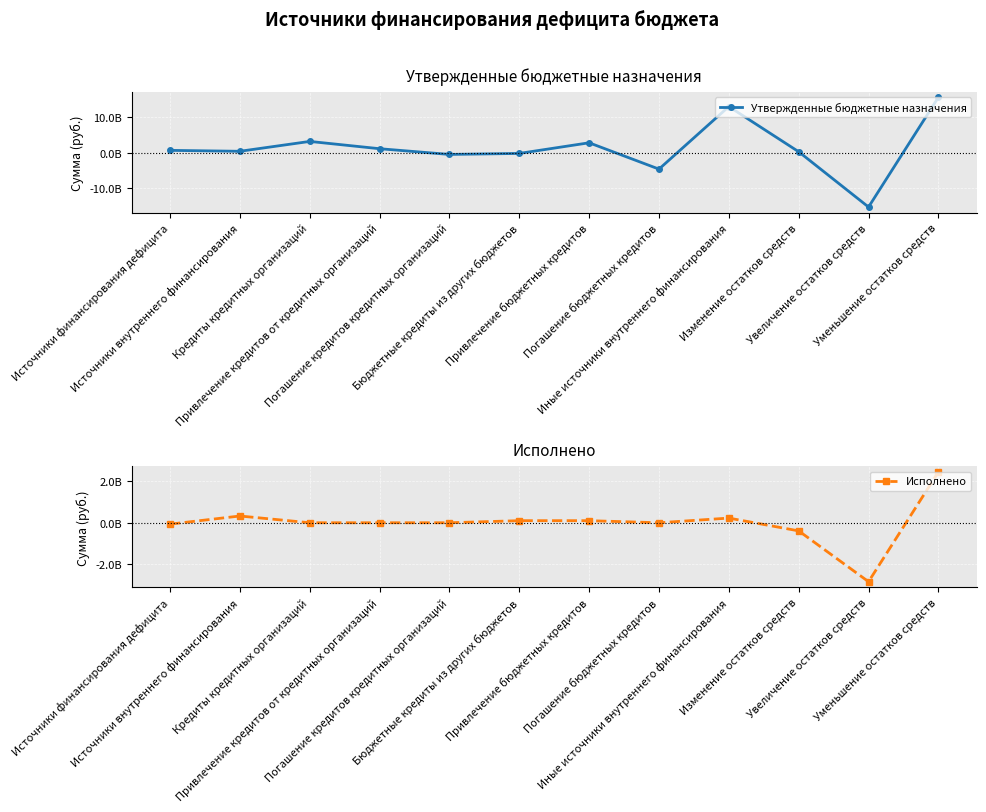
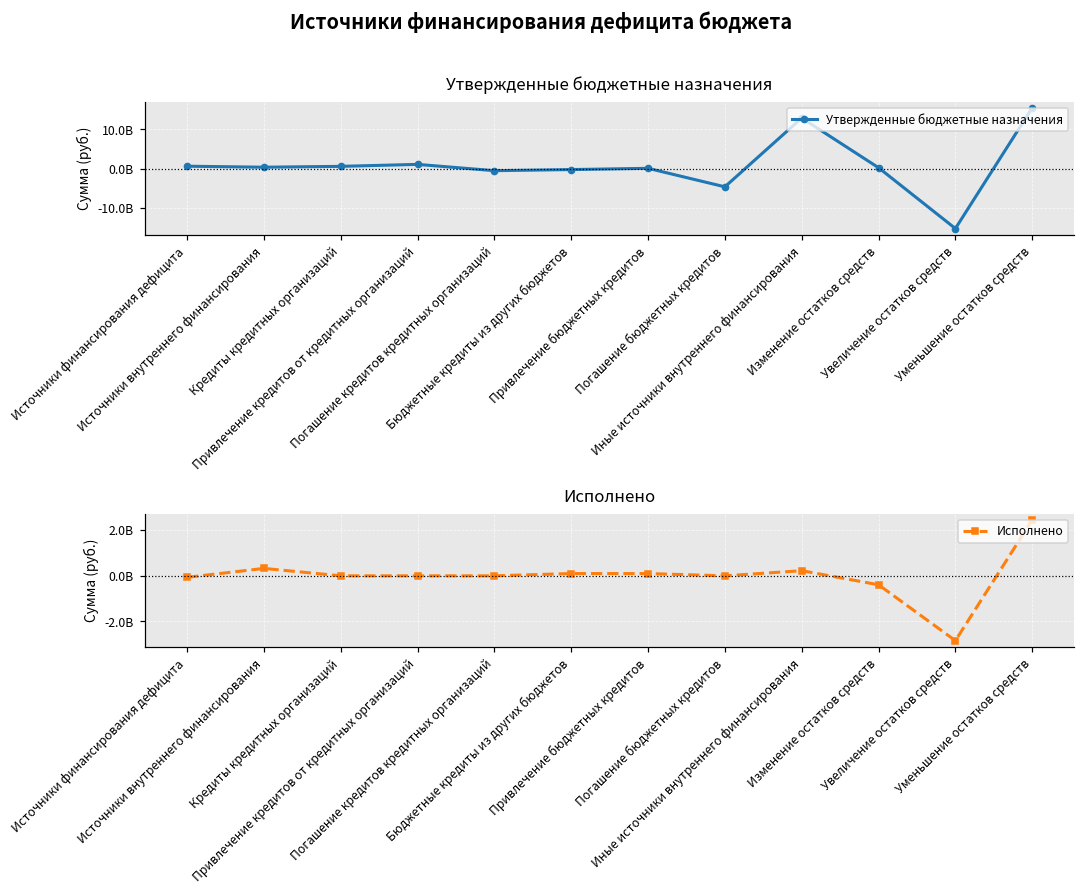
  {
    "Утвержденные бюджетные назначения": {
      "Источники финансирования дефицита": 1000000000,
      "Источники внутреннего финансирования": 0,
-     "Кредиты кредитных организаций": 3000000000,
+     "Кредиты кредитных организаций": 1000000000,
      "Привлечение кредитов от кредитных организаций": 1000000000,
      "Погашение кредитов кредитных организаций": -1000000000,
      "Бюджетные кредиты из других бюджетов": 0,
-     "Привлечение бюджетных кредитов": 3000000000,
+     "Привлечение бюджетных кредитов": 0,
      "Погашение бюджетных кредитов": -5000000000,
      "Изменение остатков средств": 0,
      "Увеличение остатков средств": -15000000000,
      "Уменьшение остатков средств": 15000000000
    },
    "Исполнено": {
      "Источники финансирования дефицита": -100000000,
      "Источники внутреннего финансирования": 300000000,
      "Кредиты кредитных организаций": 0,
      "Привлечение кредитов от кредитных организаций": 0,
      "Погашение кредитов кредитных организаций": 0,
      "Бюджетные кредиты из других бюджетов": 100000000,
      "Привлечение бюджетных кредитов": 100000000,
      "Погашение бюджетных кредитов": 0,
      "Иные источники внутреннего финансирования": 200000000,
      "Изменение остатков средств": -400000000,
      "Увеличение остатков средств": -2800000000,
      "Уменьшение остатков средств": 2400000000
    }
  }
